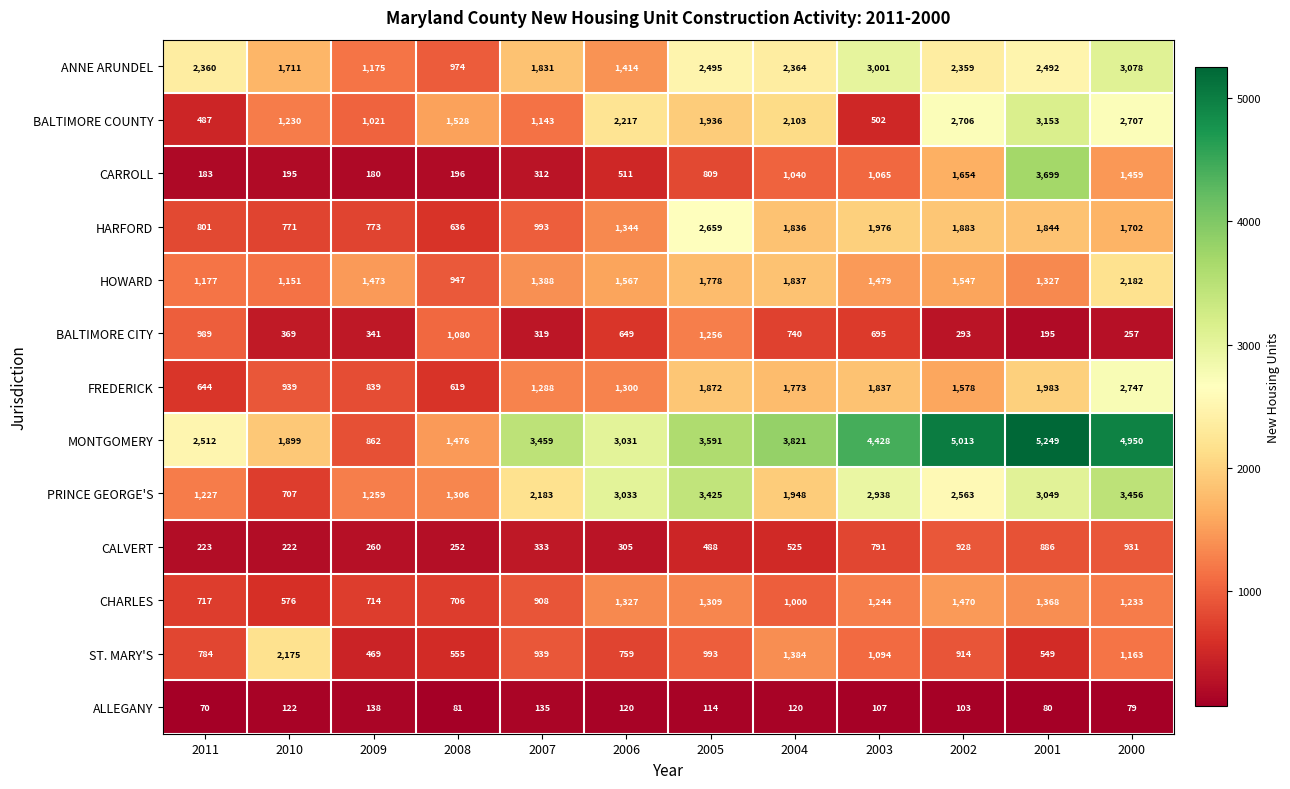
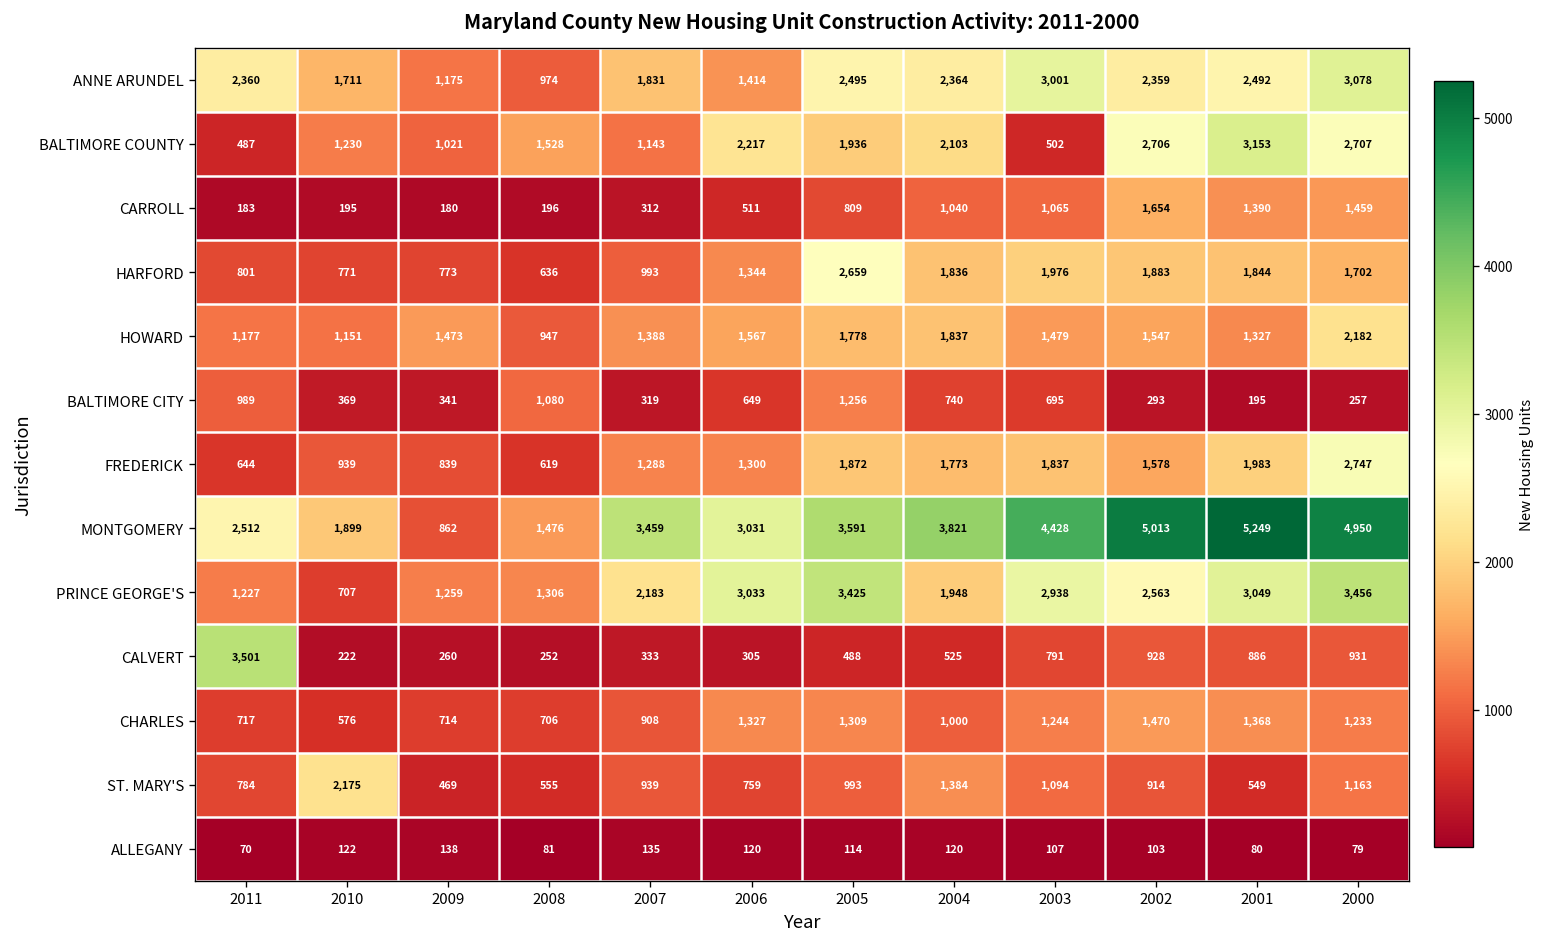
  {
    "ANNE ARUNDEL": {
      "2011": "2,360",
      "2010": "1,711",
      "2009": "1,175",
      "2008": "974",
      "2007": "1,831",
      "2006": "1,414",
      "2005": "2,495",
      "2004": "2,364",
      "2003": "3,001",
      "2002": "2,359",
      "2001": "2,492",
      "2000": "3,078"
    },
    "BALTIMORE COUNTY": {
      "2011": "487",
      "2010": "1,230",
      "2009": "1,021",
      "2008": "1,528",
      "2007": "1,143",
      "2006": "2,217",
      "2005": "1,936",
      "2004": "2,103",
      "2003": "502",
      "2002": "2,706",
      "2001": "3,153",
      "2000": "2,707"
    },
    "CARROLL": {
      "2011": "183",
      "2010": "195",
      "2009": "180",
      "2008": "196",
      "2007": "312",
      "2006": "511",
      "2005": "809",
      "2004": "1,040",
      "2003": "1,065",
      "2002": "1,654",
-     "2001": "3,699",
+     "2001": "1,390",
      "2000": "1,459"
    },
    "HARFORD": {
      "2011": "801",
      "2010": "771",
      "2009": "773",
      "2008": "636",
      "2007": "993",
      "2006": "1,344",
      "2005": "2,659",
      "2004": "1,836",
      "2003": "1,976",
      "2002": "1,883",
      "2001": "1,844",
      "2000": "1,702"
    },
    "HOWARD": {
      "2011": "1,177",
      "2010": "1,151",
      "2009": "1,473",
      "2008": "947",
      "2007": "1,388",
      "2006": "1,567",
      "2005": "1,778",
      "2004": "1,837",
      "2003": "1,479",
      "2002": "1,547",
      "2001": "1,327",
      "2000": "2,182"
    },
    "BALTIMORE CITY": {
      "2011": "989",
      "2010": "369",
      "2009": "341",
      "2008": "1,080",
      "2007": "319",
      "2006": "649",
      "2005": "1,256",
      "2004": "740",
      "2003": "695",
      "2002": "293",
      "2001": "195",
      "2000": "257"
    },
    "FREDERICK": {
      "2011": "644",
      "2010": "939",
      "2009": "839",
      "2008": "619",
      "2007": "1,288",
      "2006": "1,300",
      "2005": "1,872",
      "2004": "1,773",
      "2003": "1,837",
      "2002": "1,578",
      "2001": "1,983",
      "2000": "2,747"
    },
    "MONTGOMERY": {
      "2011": "2,512",
      "2010": "1,899",
      "2009": "862",
      "2008": "1,476",
      "2007": "3,459",
      "2006": "3,031",
      "2005": "3,591",
      "2004": "3,821",
      "2003": "4,428",
      "2002": "5,013",
      "2001": "5,249",
      "2000": "4,950"
    },
    "PRINCE GEORGE'S": {
      "2011": "1,227",
      "2010": "707",
      "2009": "1,259",
      "2008": "1,306",
      "2007": "2,183",
      "2006": "3,033",
      "2005": "3,425",
      "2004": "1,948",
      "2003": "2,938",
      "2002": "2,563",
      "2001": "3,049",
      "2000": "3,456"
    },
    "CALVERT": {
-     "2011": "223",
+     "2011": "3,501",
      "2010": "222",
      "2009": "260",
      "2008": "252",
      "2007": "333",
      "2006": "305",
      "2005": "488",
      "2004": "525",
      "2003": "791",
      "2002": "928",
      "2001": "886",
      "2000": "931"
    },
    "CHARLES": {
      "2011": "717",
      "2010": "576",
      "2009": "714",
      "2008": "706",
      "2007": "908",
      "2006": "1,327",
      "2005": "1,309",
      "2004": "1,000",
      "2003": "1,244",
      "2002": "1,470",
      "2001": "1,368",
      "2000": "1,233"
    },
    "ST. MARY'S": {
      "2011": "784",
      "2010": "2,175",
      "2009": "469",
      "2008": "555",
      "2007": "939",
      "2006": "759",
      "2005": "993",
      "2004": "1,384",
      "2003": "1,094",
      "2002": "914",
      "2001": "549",
      "2000": "1,163"
    },
    "ALLEGANY": {
      "2011": "70",
      "2010": "122",
      "2009": "138",
      "2008": "81",
      "2007": "135",
      "2006": "120",
      "2005": "114",
      "2004": "120",
      "2003": "107",
      "2002": "103",
      "2001": "80",
      "2000": "79"
    }
  }
